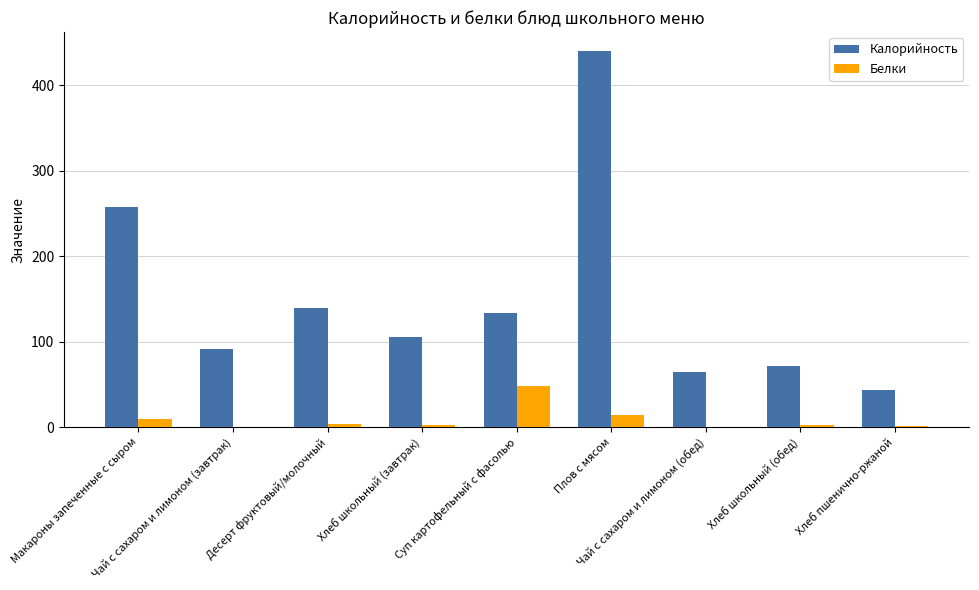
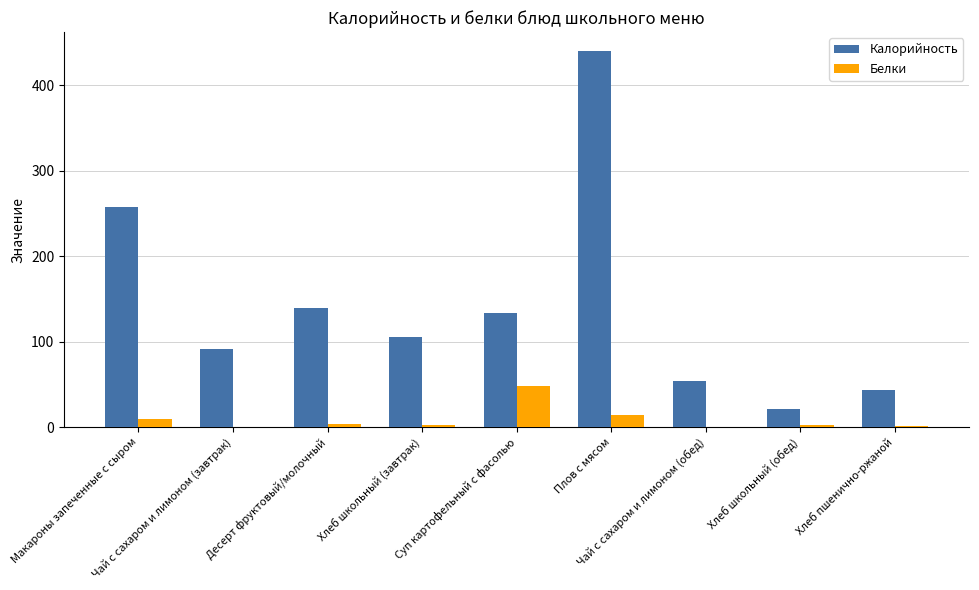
  {
    "Калорийность": {
      "Макароны запеченные с сыром": 260,
      "Чай с сахаром и лимоном (завтрак)": 90,
      "Десерт фруктовый/молочный": 140,
      "Хлеб школьный (завтрак)": 110,
      "Суп картофельный с фасолью": 130,
      "Плов с мясом": 440,
-     "Чай с сахаром и лимоном (обед)": 60,
-     "Хлеб школьный (обед)": 70,
+     "Чай с сахаром и лимоном (обед)": 50,
+     "Хлеб школьный (обед)": 20,
      "Хлеб пшенично-ржаной": 40
    },
    "Белки": {
      "Макароны запеченные с сыром": 10,
      "Чай с сахаром и лимоном (завтрак)": 0,
      "Десерт фруктовый/молочный": 0,
      "Суп картофельный с фасолью": 50,
      "Плов с мясом": 10,
      "Чай с сахаром и лимоном (обед)": 0
    }
  }
